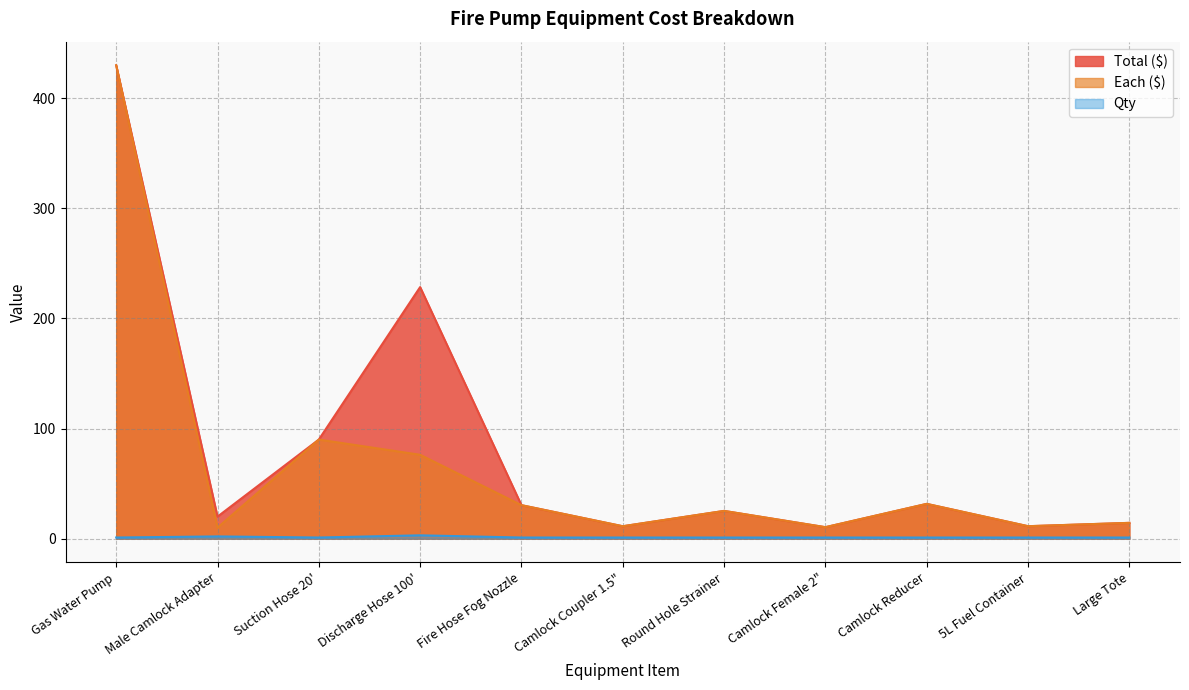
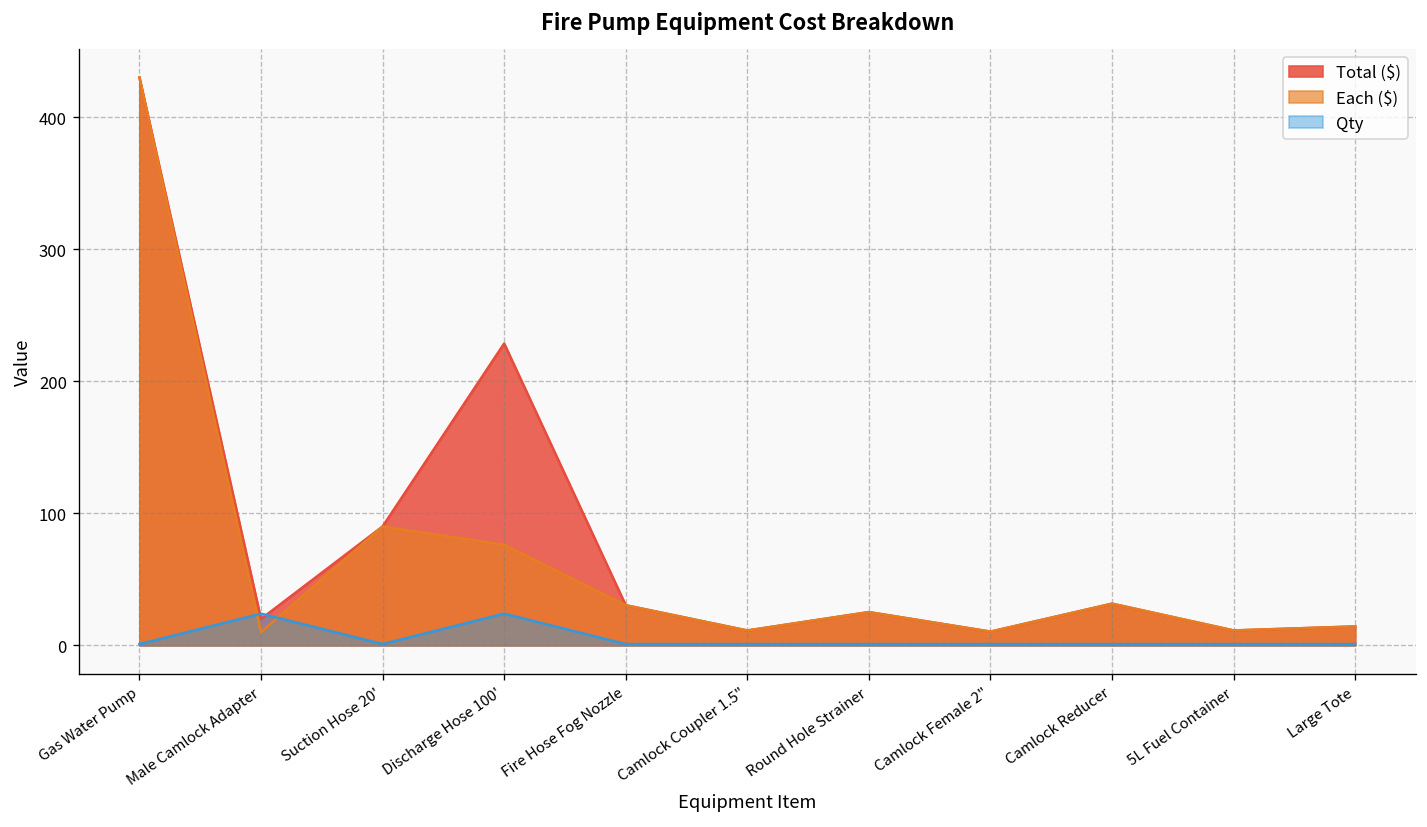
  {
    "Qty": {
      "Gas Water Pump": 1,
-     "Male Camlock Adapter": 2,
+     "Male Camlock Adapter": 24,
      "Suction Hose 20'": 1,
-     "Discharge Hose 100'": 3,
+     "Discharge Hose 100'": 24,
      "Fire Hose Fog Nozzle": 1,
      "Camlock Coupler 1.5\"": 1,
      "Round Hole Strainer": 1,
      "Camlock Female 2\"": 1,
      "Camlock Reducer": 1,
      "5L Fuel Container": 1,
      "Large Tote": 1
    }
  }
